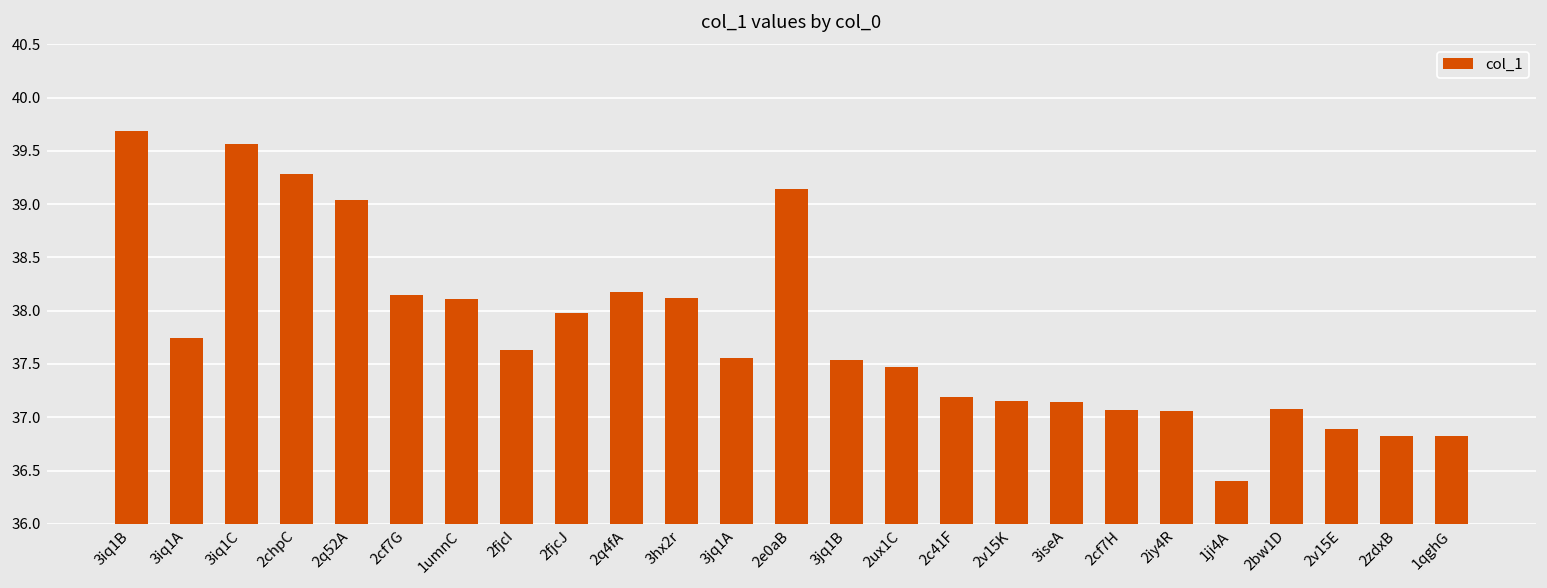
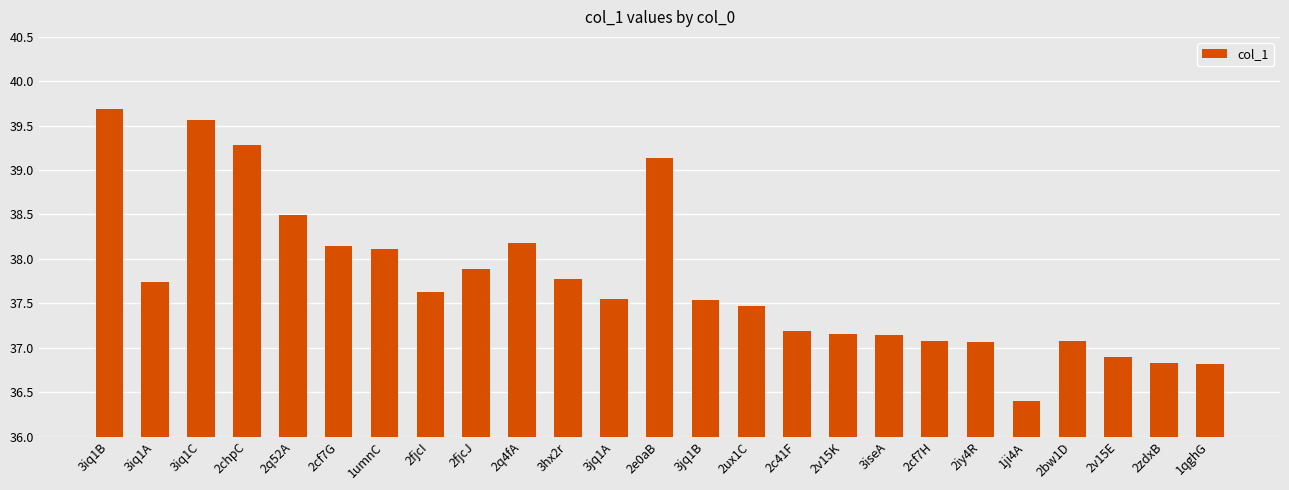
  {
    "3iq1B": 39.7,
    "3iq1A": 37.7,
    "3iq1C": 39.6,
    "2chpC": 39.3,
-   "2q52A": 39.0,
+   "2q52A": 38.5,
    "2cf7G": 38.1,
    "1umnC": 38.1,
    "2fjcI": 37.6,
-   "2fjcJ": 38.0,
+   "2fjcJ": 37.9,
    "2q4fA": 38.2,
-   "3hx2r": 38.1,
+   "3hx2r": 37.8,
    "3jq1A": 37.6,
    "2e0aB": 39.1,
    "3jq1B": 37.5,
    "2ux1C": 37.5,
    "2c41F": 37.2,
    "2v15K": 37.1,
    "3iseA": 37.1,
    "2cf7H": 37.1,
    "2iy4R": 37.1,
    "1ji4A": 36.4,
    "2bw1D": 37.1,
    "2v15E": 36.9,
    "2zdxB": 36.8,
    "1qghG": 36.8
  }
